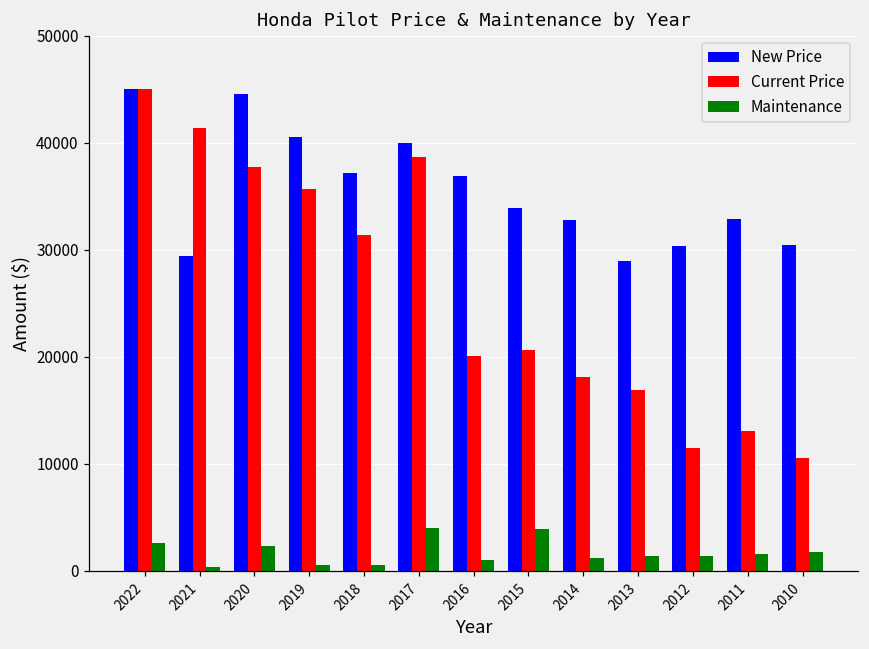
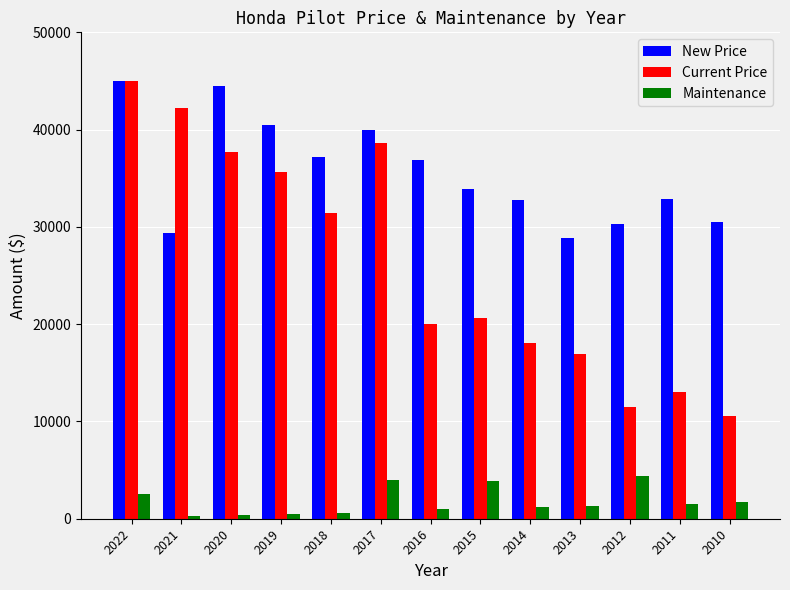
  {
    "New Price": {
      "2022": 45000,
      "2021": 29000,
      "2020": 44000,
      "2019": 40000,
      "2018": 37000,
      "2017": 40000,
      "2016": 37000,
      "2015": 34000,
      "2014": 33000,
      "2013": 29000,
      "2012": 30000,
      "2011": 33000,
      "2010": 30000
    },
    "Current Price": {
      "2022": 45000,
-     "2021": 41000,
+     "2021": 42000,
      "2020": 38000,
      "2019": 36000,
      "2018": 31000,
      "2017": 39000,
      "2016": 20000,
      "2015": 21000,
      "2014": 18000,
      "2013": 17000,
      "2012": 12000,
      "2011": 13000,
      "2010": 11000
    },
    "Maintenance": {
      "2022": 3000,
      "2021": 0,
-     "2020": 2000,
+     "2020": 0,
      "2019": 0,
      "2018": 1000,
      "2017": 4000,
      "2016": 1000,
      "2015": 4000,
      "2014": 1000,
      "2013": 1000,
-     "2012": 1000,
+     "2012": 4000,
      "2011": 2000,
      "2010": 2000
    }
  }
